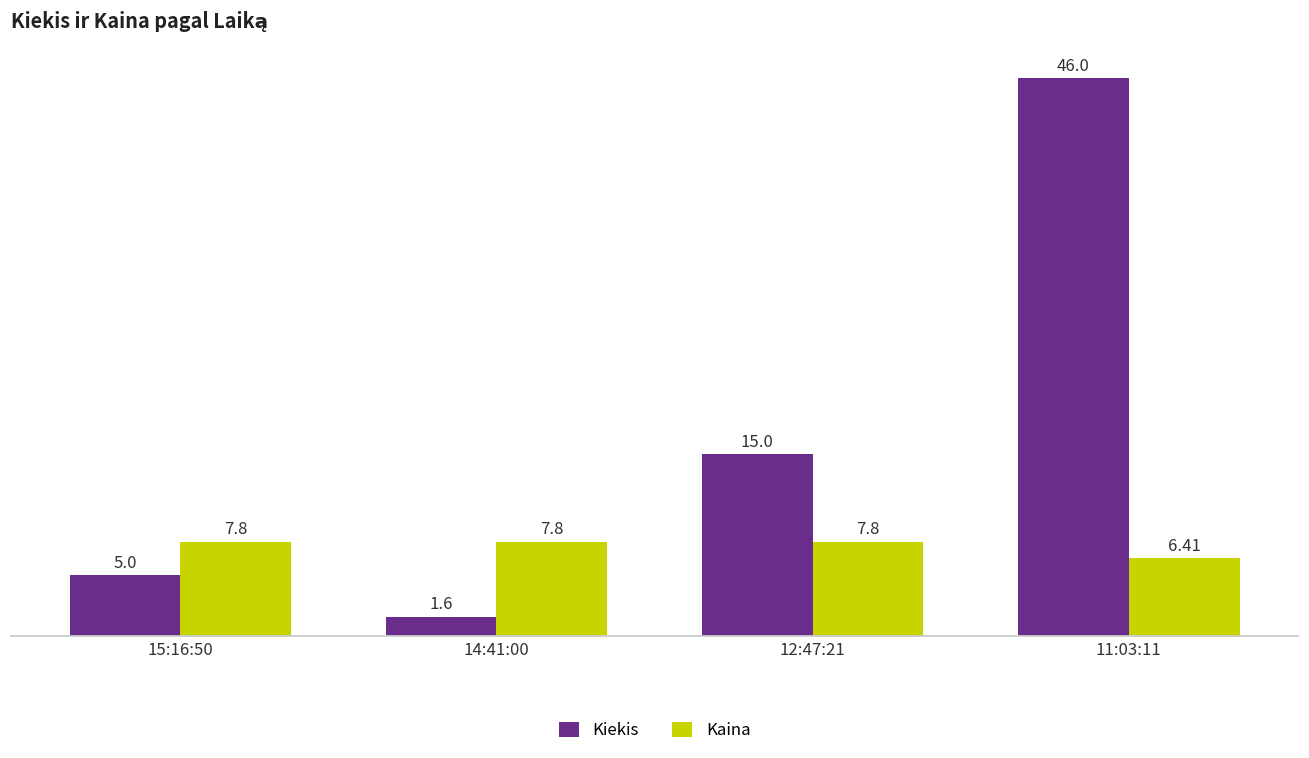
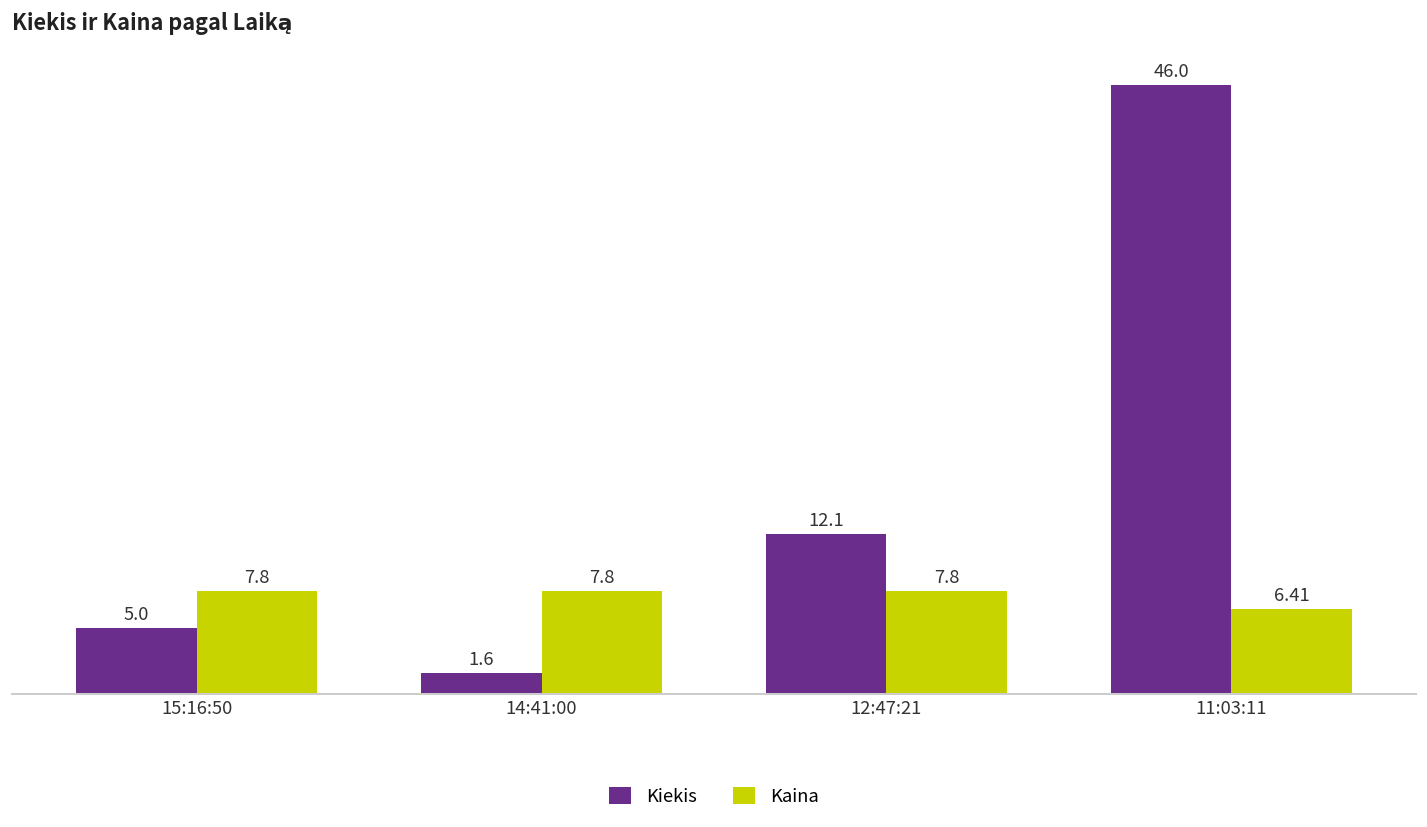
  {
    "Kiekis": {
      "15:16:50": 5.0,
      "14:41:00": 1.6,
-     "12:47:21": 15.0,
+     "12:47:21": 12.1,
      "11:03:11": 46.0
    },
    "Kaina": {
      "15:16:50": 7.8,
      "14:41:00": 7.8,
      "12:47:21": 7.8,
      "11:03:11": 6.41
    }
  }
